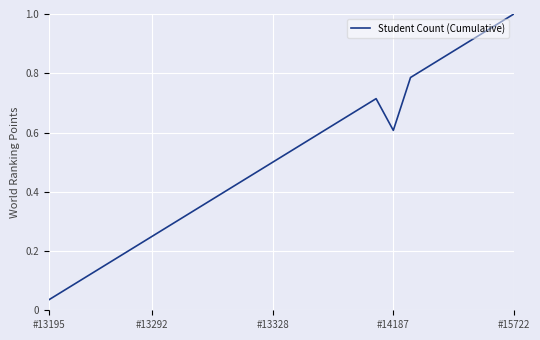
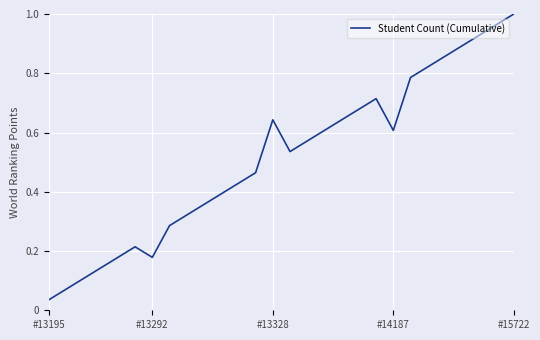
  {
    "#13195": 0.04,
-   "#13292": 0.25,
-   "#13328": 0.50,
+   "#13292": 0.18,
+   "#13328": 0.64,
    "#14187": 0.61,
    "#15722": 1.00
  }
